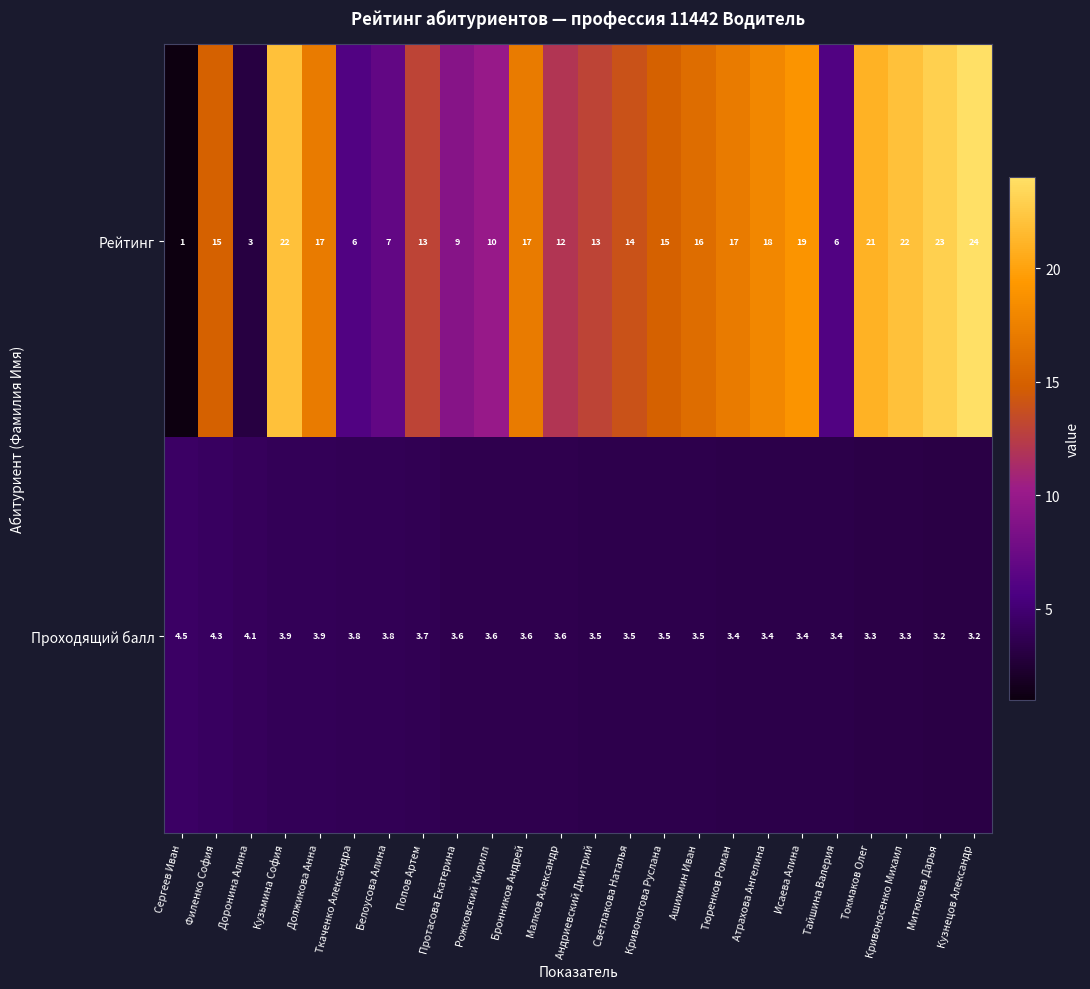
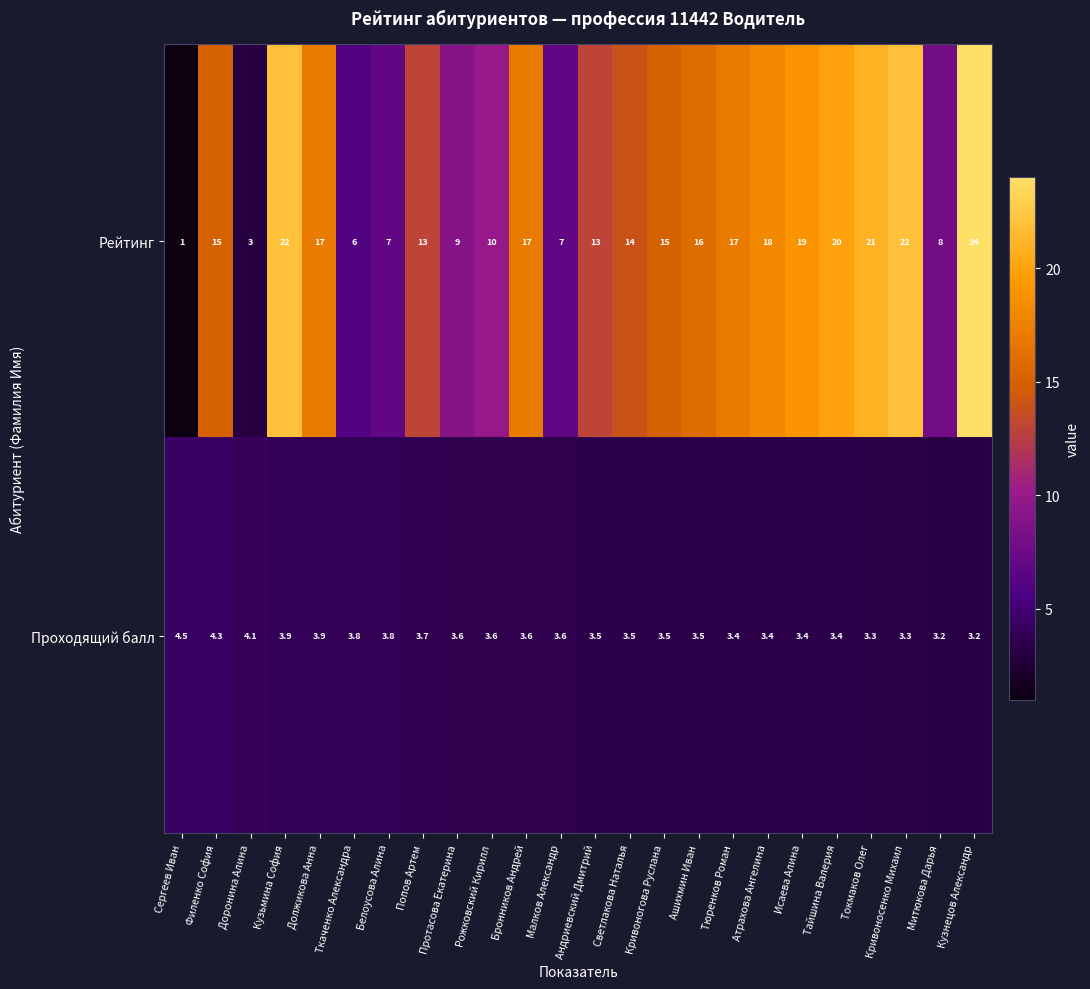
  {
    "Рейтинг": {
      "Сергеев Иван": 1,
      "Филенко София": 15,
      "Доронина Алина": 3,
      "Кузьмина София": 22,
      "Должикова Анна": 17,
      "Ткаченко Александра": 6,
      "Белоусова Алина": 7,
      "Попов Артем": 13,
      "Протасова Екатерина": 9,
      "Рожковский Кирилл": 10,
      "Бронников Андрей": 17,
-     "Малков Александр": 12,
+     "Малков Александр": 7,
      "Андриевский Дмитрий": 13,
      "Светлакова Наталья": 14,
      "Кривоногова Руслана": 15,
      "Ашихмин Иван": 16,
      "Тюренков Роман": 17,
      "Атрахова Ангелина": 18,
      "Исаева Алина": 19,
-     "Тайшина Валерия": 6,
+     "Тайшина Валерия": 20,
      "Токмаков Олег": 21,
      "Кривоносенко Михаил": 22,
-     "Митюкова Дарья": 23,
+     "Митюкова Дарья": 8,
      "Кузнецов Александр": 24
    },
    "Проходящий балл": {
      "Сергеев Иван": 4.5,
      "Филенко София": 4.3,
      "Доронина Алина": 4.1,
      "Кузьмина София": 3.9,
      "Должикова Анна": 3.9,
      "Ткаченко Александра": 3.8,
      "Белоусова Алина": 3.8,
      "Попов Артем": 3.7,
      "Протасова Екатерина": 3.6,
      "Рожковский Кирилл": 3.6,
      "Бронников Андрей": 3.6,
      "Малков Александр": 3.6,
      "Андриевский Дмитрий": 3.5,
      "Светлакова Наталья": 3.5,
      "Кривоногова Руслана": 3.5,
      "Ашихмин Иван": 3.5,
      "Тюренков Роман": 3.4,
      "Атрахова Ангелина": 3.4,
      "Исаева Алина": 3.4,
      "Тайшина Валерия": 3.4,
      "Токмаков Олег": 3.3,
      "Кривоносенко Михаил": 3.3,
      "Митюкова Дарья": 3.2,
      "Кузнецов Александр": 3.2
    }
  }
